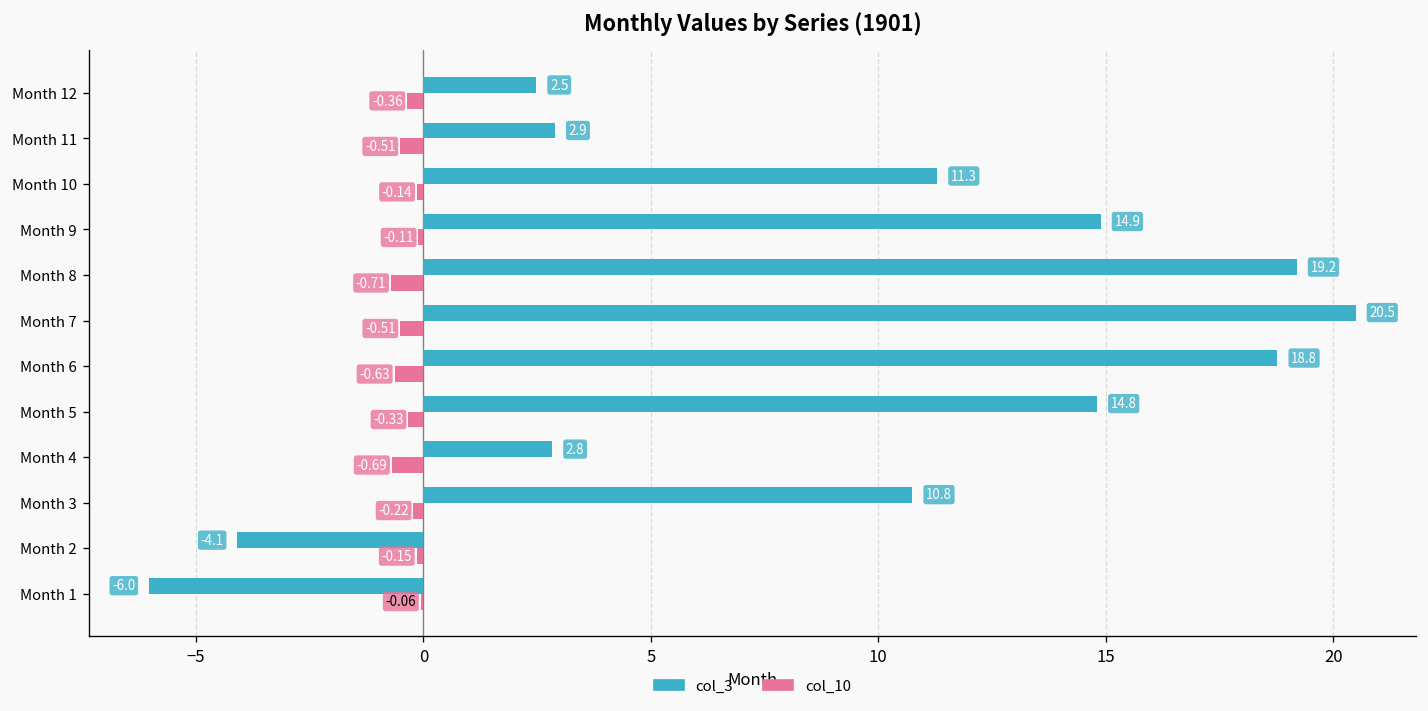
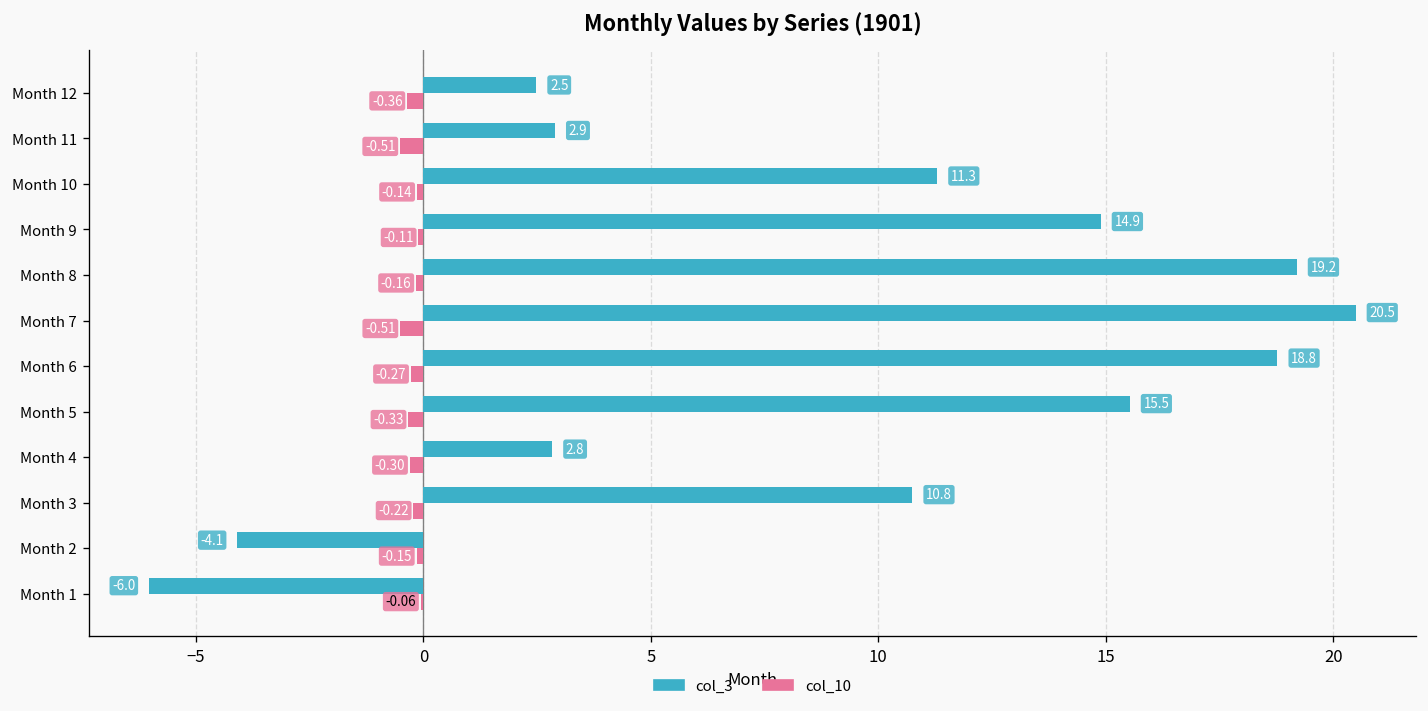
  {
    "col_3": {
-     "Month 5": 14.8
+     "Month 5": 15.5
    },
    "col_10": {
-     "Month 8": -0.71,
-     "Month 6": -0.63,
-     "Month 4": -0.69
+     "Month 8": -0.16,
+     "Month 6": -0.27,
+     "Month 4": -0.30
    }
  }
